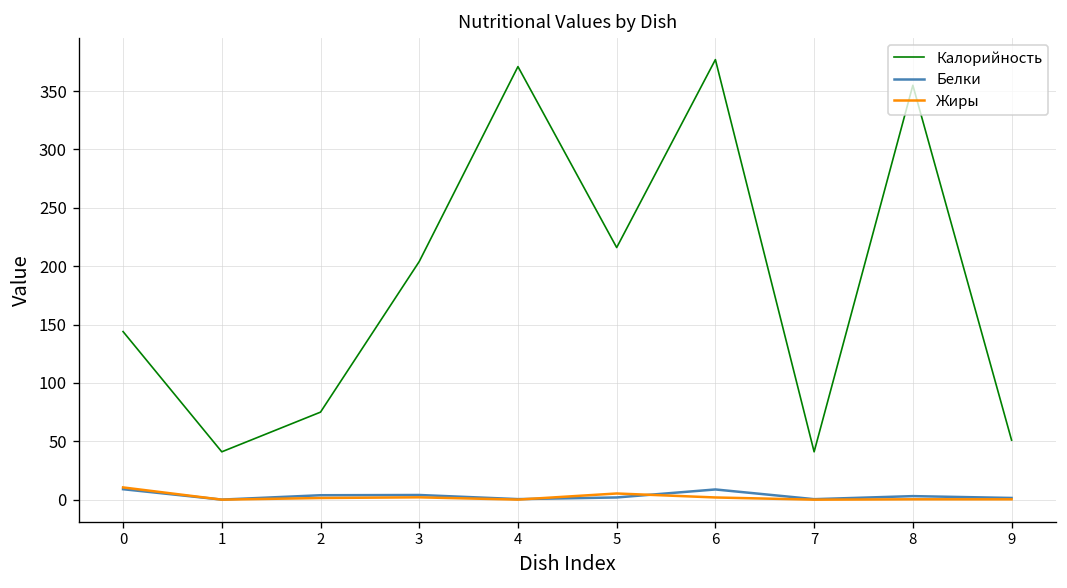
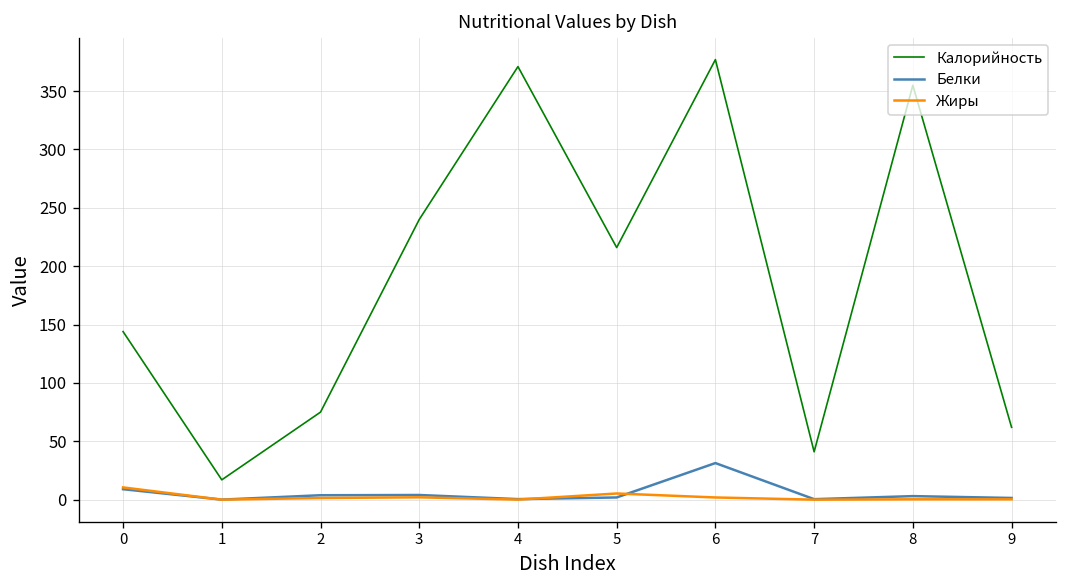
  {
    "Калорийность": {
      "0": 140,
-     "1": 40,
+     "1": 20,
      "2": 80,
-     "3": 200,
+     "3": 240,
      "4": 370,
      "5": 220,
      "6": 380,
      "7": 40,
-     "9": 50
+     "9": 60
    },
    "Белки": {
      "5": 0,
-     "6": 10,
+     "6": 30,
      "8": 0
    },
    "Жиры": {
      "5": 10,
      "6": 0,
      "8": 0
    }
  }
